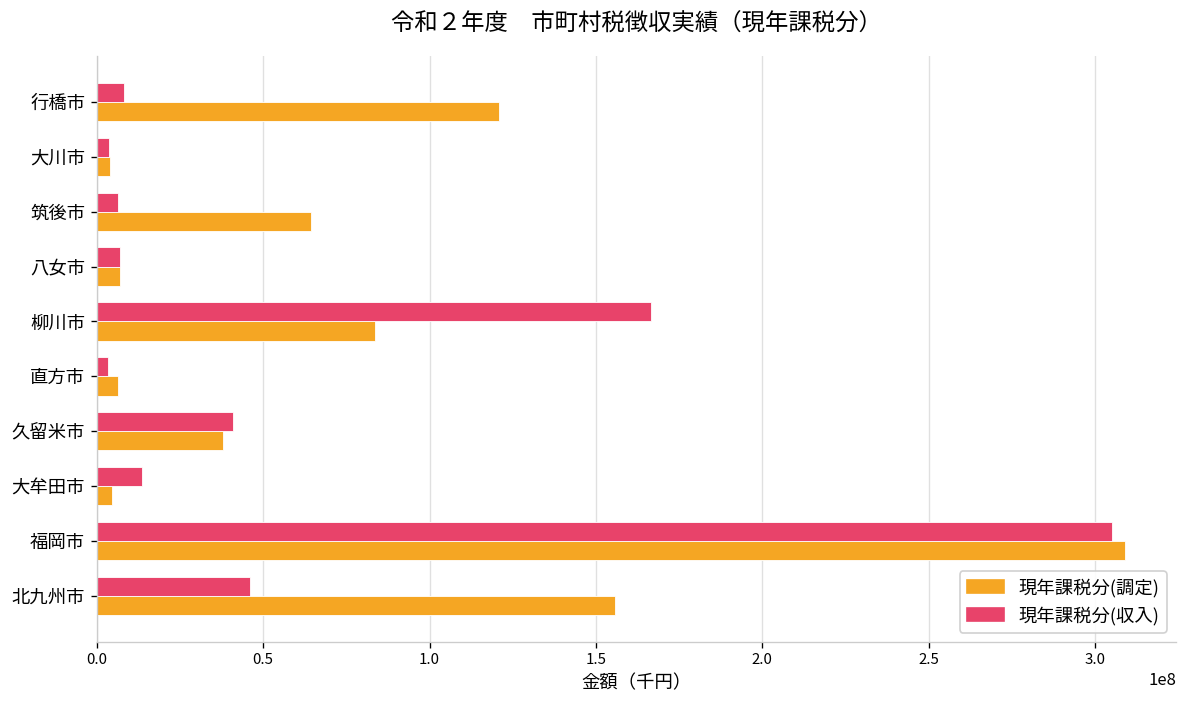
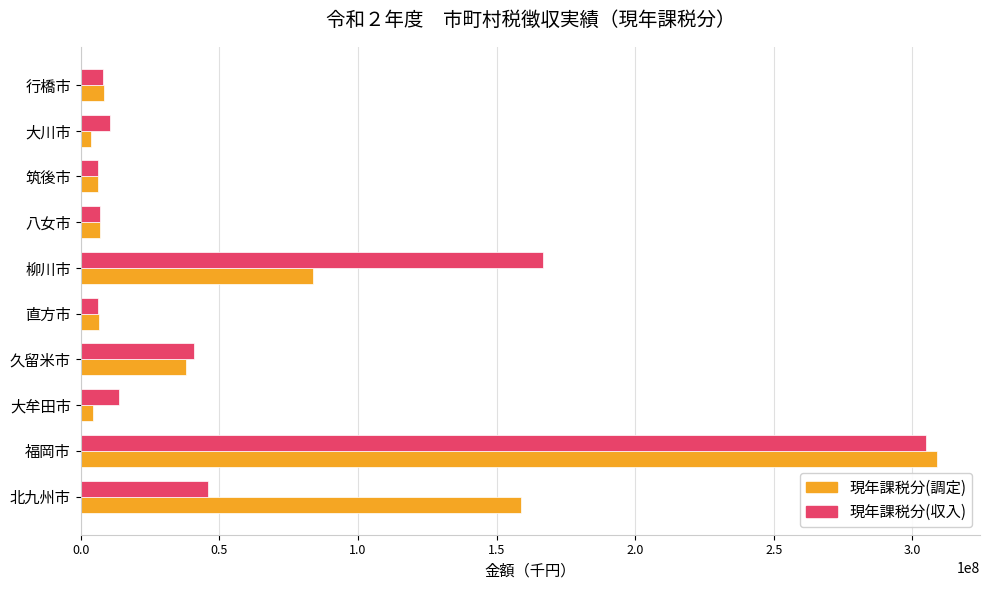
  {
    "現年課税分(調定)": {
-     "行橋市": 121000000,
+     "行橋市": 8000000,
      "大川市": 4000000,
-     "筑後市": 64000000,
+     "筑後市": 6000000,
      "八女市": 7000000,
      "柳川市": 84000000,
      "直方市": 6000000,
      "久留米市": 38000000,
      "大牟田市": 4000000,
      "福岡市": 309000000,
-     "北九州市": 156000000
+     "北九州市": 159000000
    },
    "現年課税分(収入)": {
      "行橋市": 8000000,
-     "大川市": 4000000,
+     "大川市": 11000000,
      "筑後市": 6000000,
      "八女市": 7000000,
      "柳川市": 167000000,
-     "直方市": 3000000,
+     "直方市": 6000000,
      "久留米市": 41000000,
      "大牟田市": 14000000,
      "福岡市": 305000000,
      "北九州市": 46000000
    }
  }
